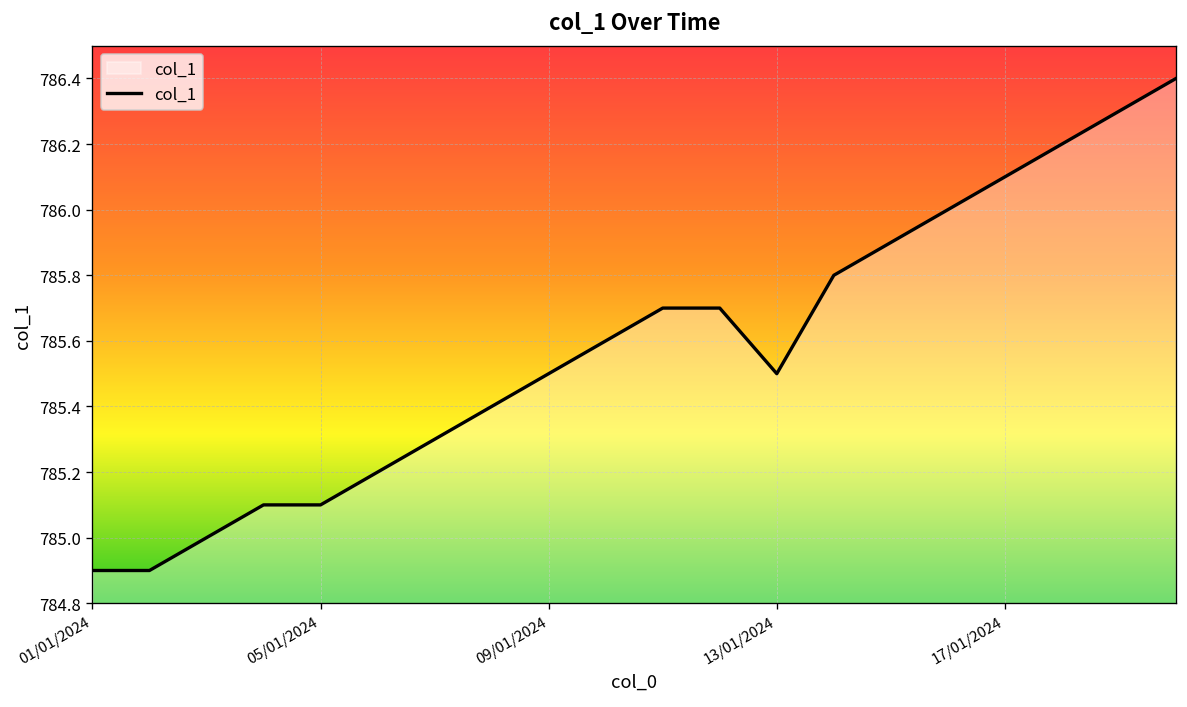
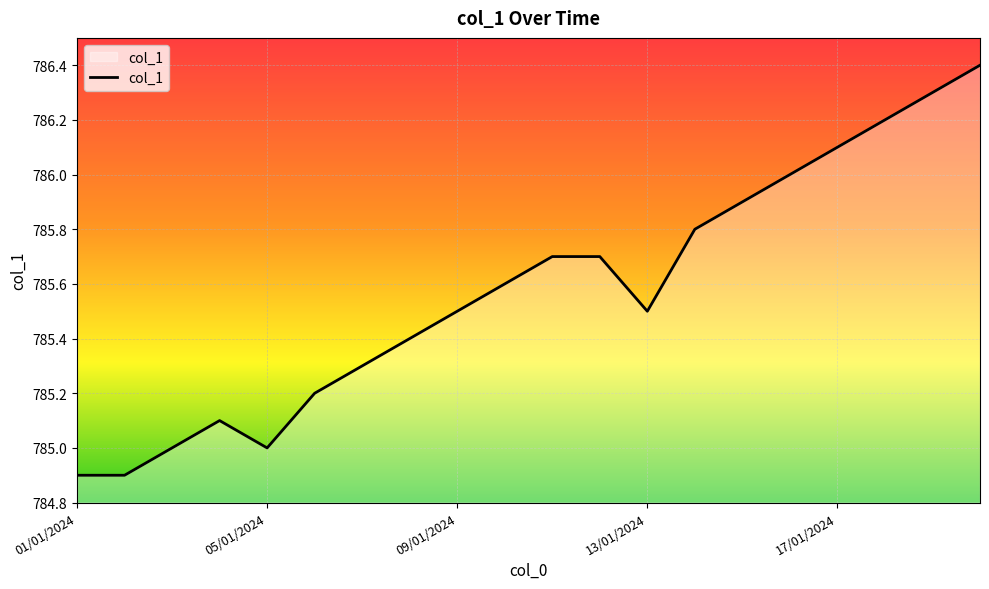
  {
    "01/01/2024": 784.9,
-   "05/01/2024": 785.1,
+   "05/01/2024": 785.0,
    "09/01/2024": 785.5,
    "13/01/2024": 785.5,
    "17/01/2024": 786.1
  }
